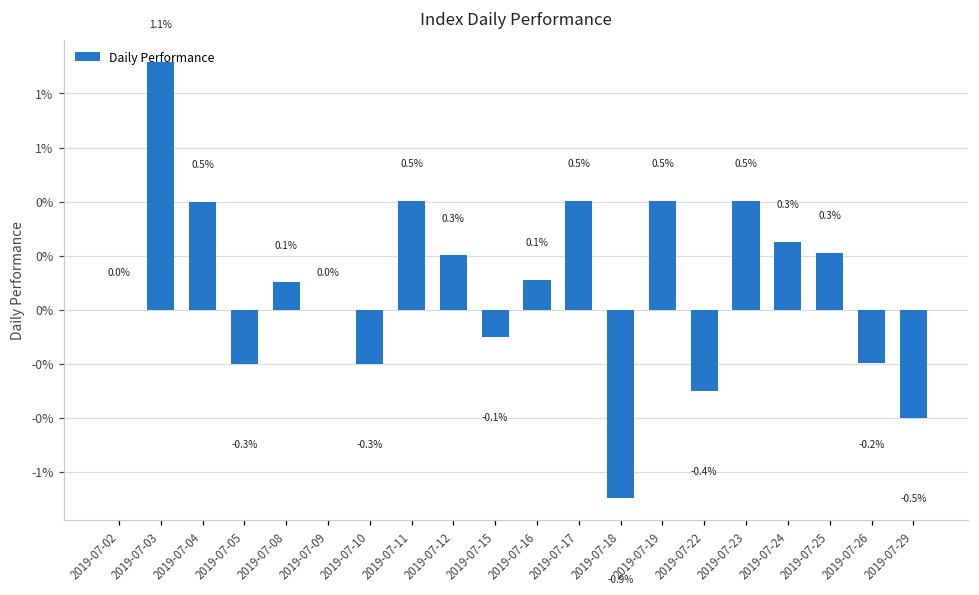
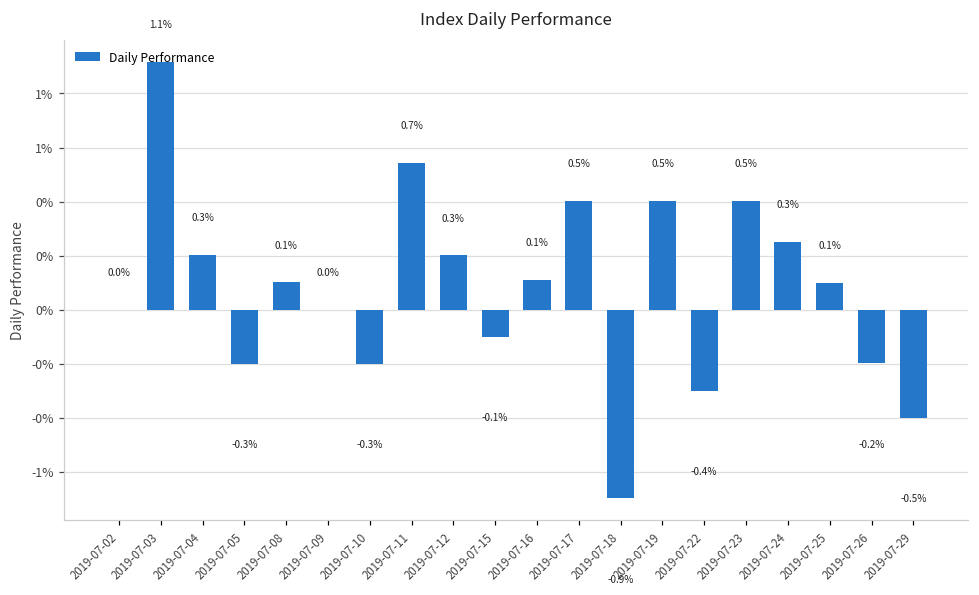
  {
-   "2019-07-04": "0.5%",
-   "2019-07-11": "0.5%",
-   "2019-07-25": "0.3%"
+   "2019-07-04": "0.3%",
+   "2019-07-11": "0.7%",
+   "2019-07-25": "0.1%"
  }
